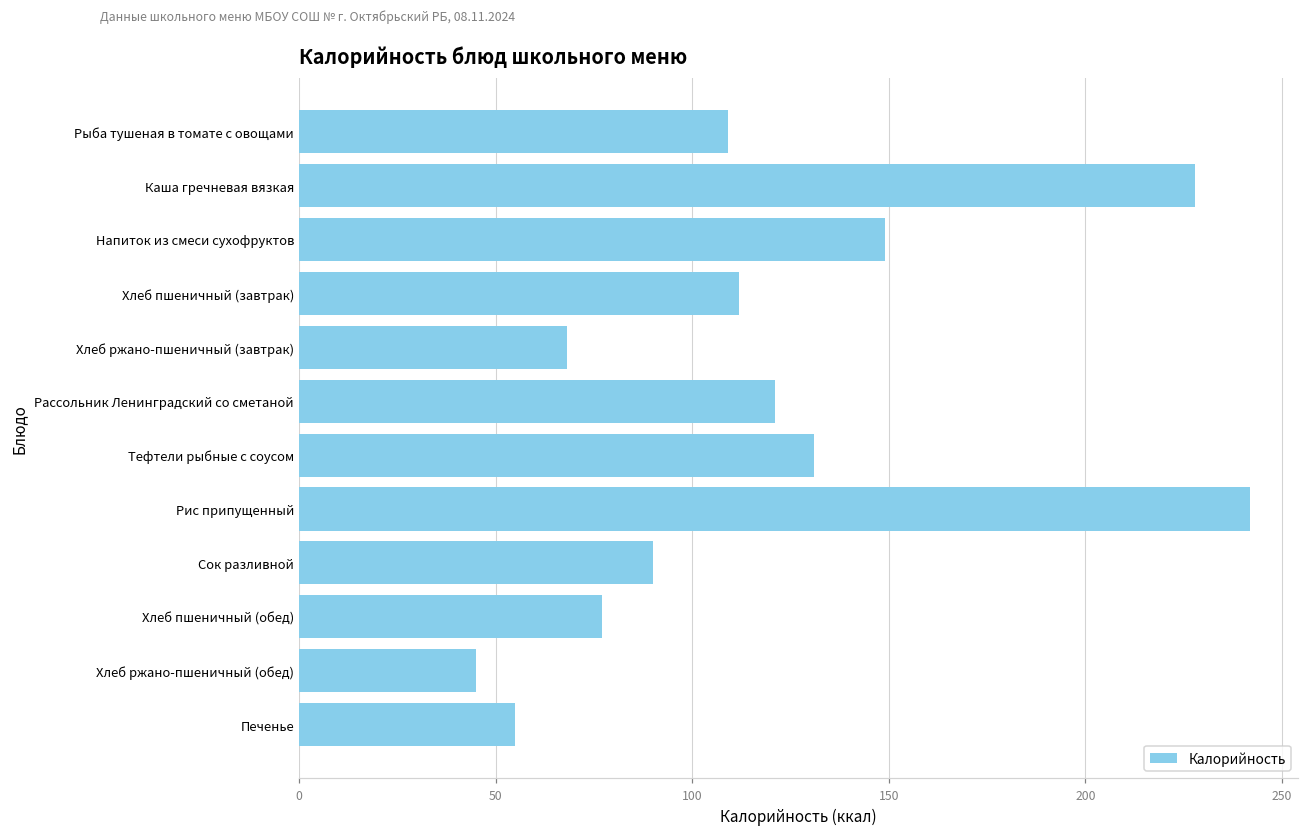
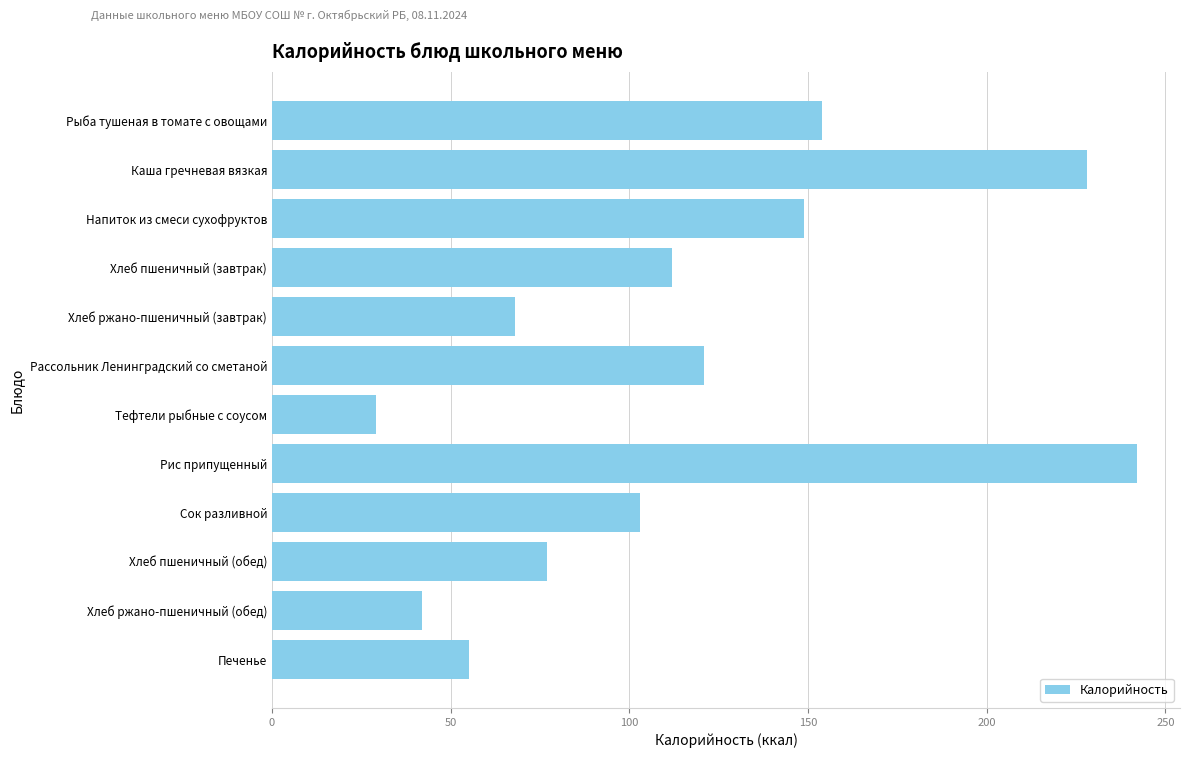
  {
-   "Рыба тушеная в томате с овощами": 109,
+   "Рыба тушеная в томате с овощами": 154,
    "Каша гречневая вязкая": 228,
    "Напиток из смеси сухофруктов": 149,
    "Хлеб пшеничный (завтрак)": 112,
    "Хлеб ржано-пшеничный (завтрак)": 68,
    "Рассольник Ленинградский со сметаной": 121,
-   "Тефтели рыбные с соусом": 131,
+   "Тефтели рыбные с соусом": 29,
    "Рис припущенный": 242,
-   "Сок разливной": 90,
+   "Сок разливной": 103,
    "Хлеб пшеничный (обед)": 77,
-   "Хлеб ржано-пшеничный (обед)": 45,
+   "Хлеб ржано-пшеничный (обед)": 42,
    "Печенье": 55
  }
